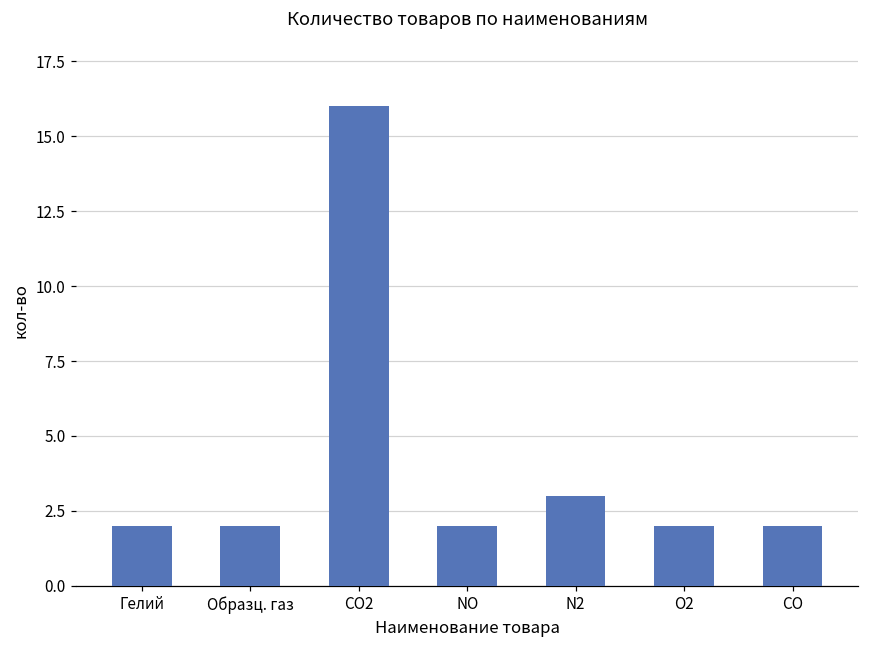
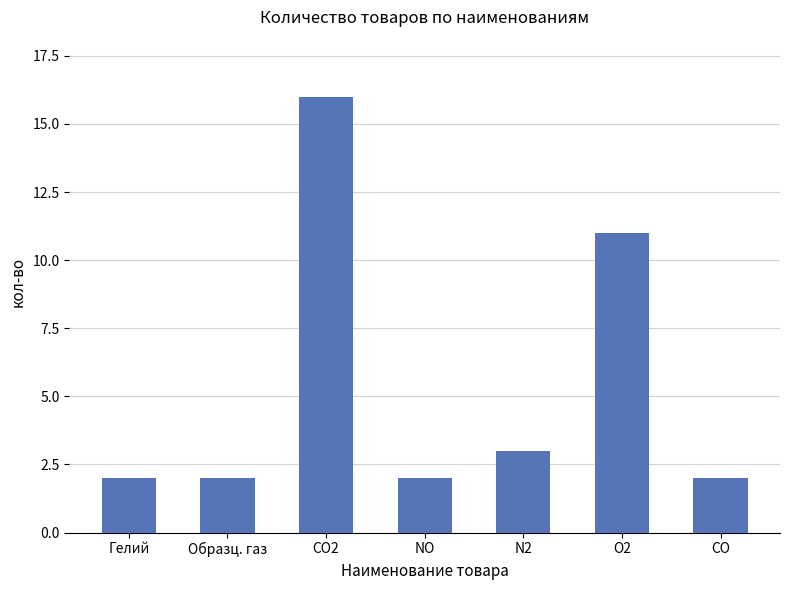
  {
    "Гелий": 2,
    "Образц. газ": 2,
    "СО2": 16,
    "NO": 2,
    "N2": 3,
-   "O2": 2,
+   "O2": 11,
    "CO": 2
  }
